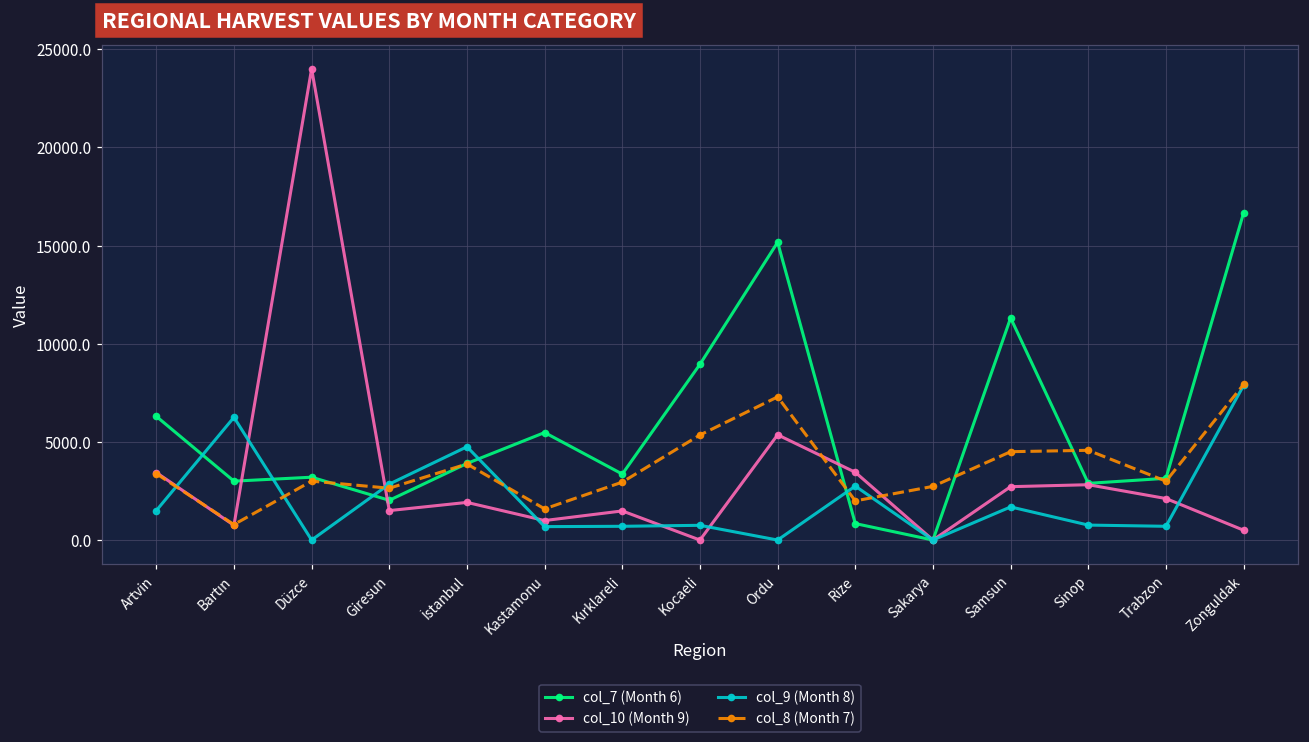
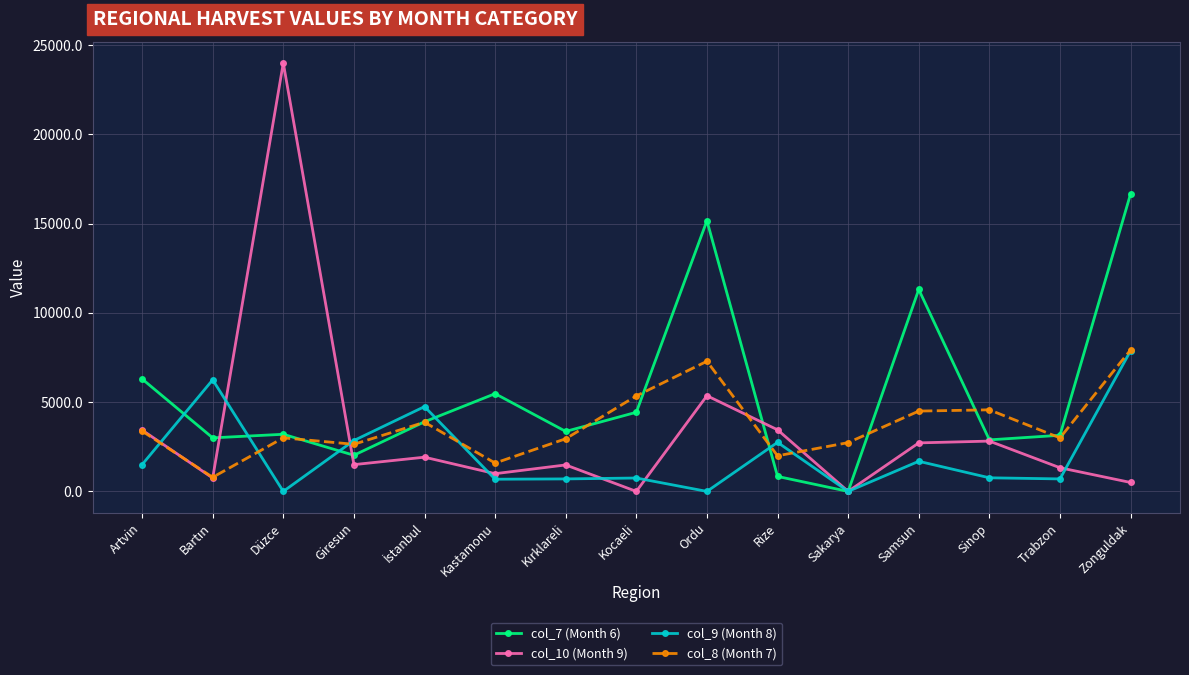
  {
    "col_7 (Month 6)": {
      "Artvin": 6300,
      "Bartın": 3000,
      "Düzce": 3200,
      "Giresun": 2000,
      "Kastamonu": 5500,
      "Kırklareli": 3400,
-     "Kocaeli": 9000,
+     "Kocaeli": 4400,
      "Ordu": 15200,
      "Rize": 800,
      "Samsun": 11300,
      "Trabzon": 3100,
      "Zonguldak": 16700
    },
    "col_10 (Month 9)": {
      "Düzce": 24000,
      "Giresun": 1500,
      "İstanbul": 1900,
      "Kastamonu": 1000,
      "Kırklareli": 1500,
      "Kocaeli": 0,
      "Ordu": 5400,
      "Rize": 3500,
      "Samsun": 2700,
-     "Trabzon": 2100,
+     "Trabzon": 1300,
      "Zonguldak": 500
    },
    "col_9 (Month 8)": {
      "Artvin": 1500,
      "Bartın": 6300,
      "Düzce": 0,
      "Giresun": 2900,
      "İstanbul": 4800,
      "Kastamonu": 700,
      "Kırklareli": 700,
      "Kocaeli": 800,
      "Ordu": 0,
      "Rize": 2700,
      "Samsun": 1700,
      "Sinop": 800,
      "Trabzon": 700
    },
    "col_8 (Month 7)": {
      "Düzce": 3000,
      "Giresun": 2600,
      "Kastamonu": 1600,
      "Kırklareli": 3000,
      "Kocaeli": 5400,
      "Ordu": 7300,
      "Rize": 2000,
      "Sakarya": 2700,
      "Samsun": 4500,
      "Sinop": 4600,
      "Trabzon": 3000
    }
  }
